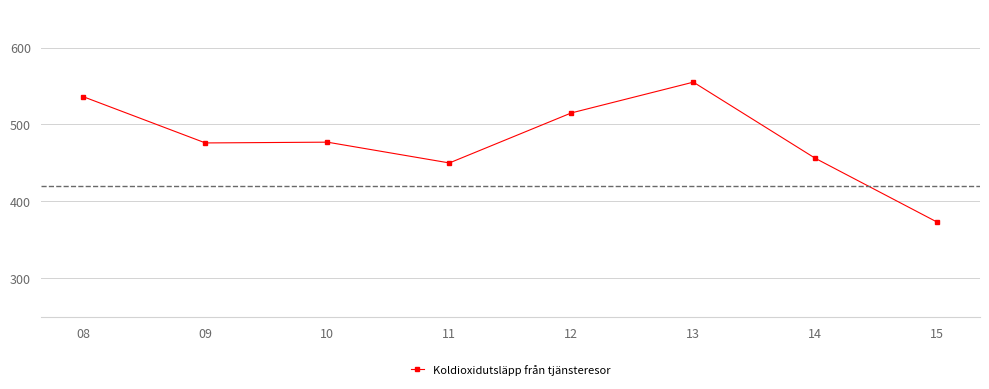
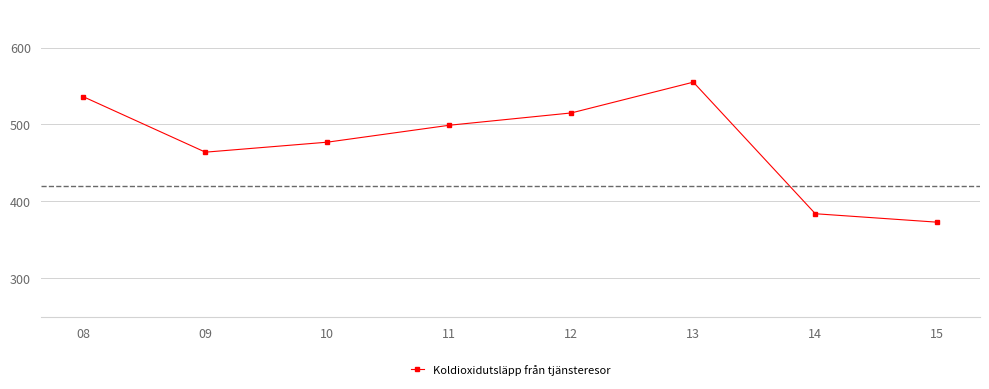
  {
    "08": 540,
-   "09": 480,
+   "09": 460,
    "10": 480,
-   "11": 450,
+   "11": 500,
    "12": 520,
    "13": 560,
-   "14": 460,
+   "14": 380,
    "15": 370
  }
